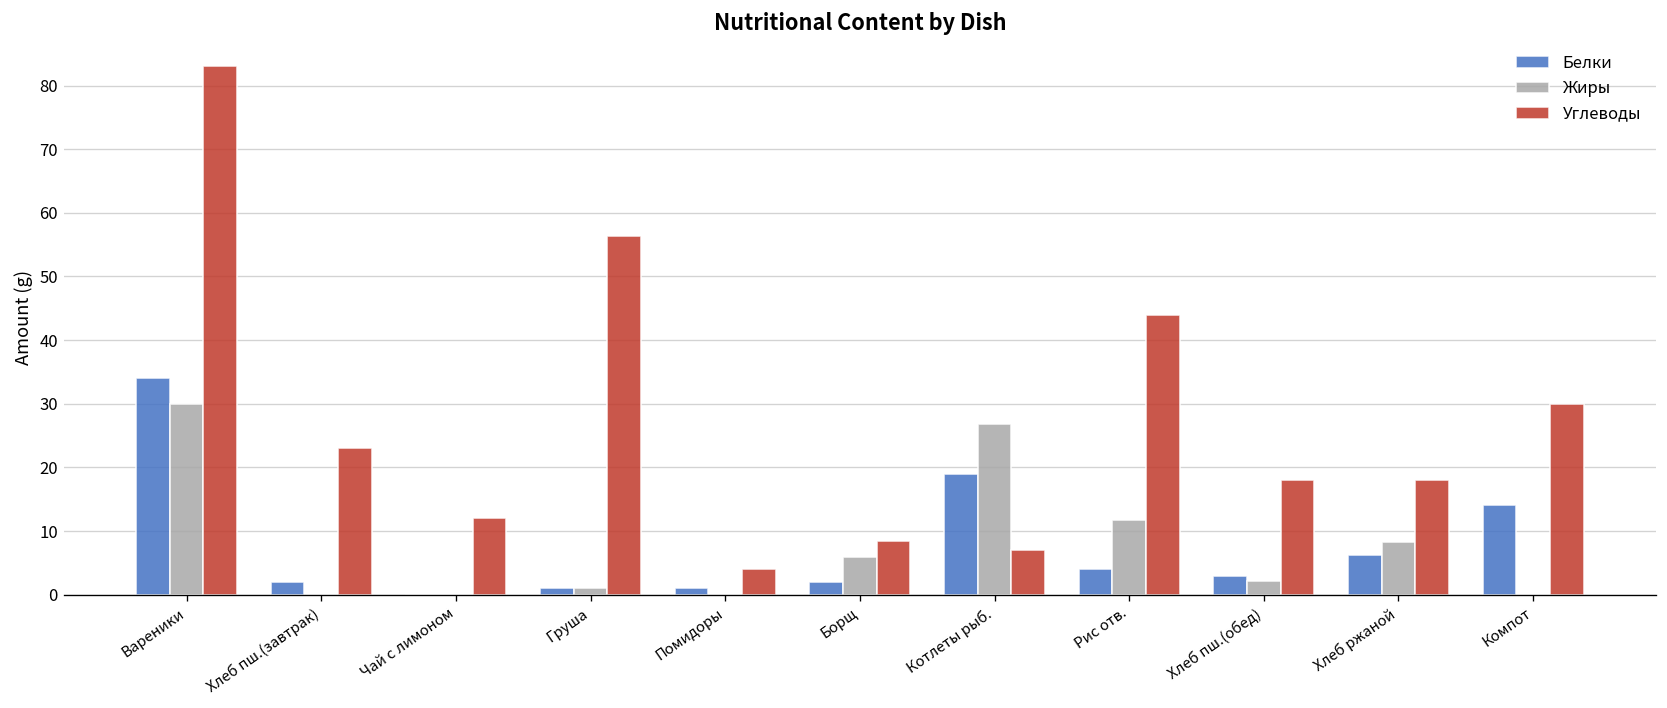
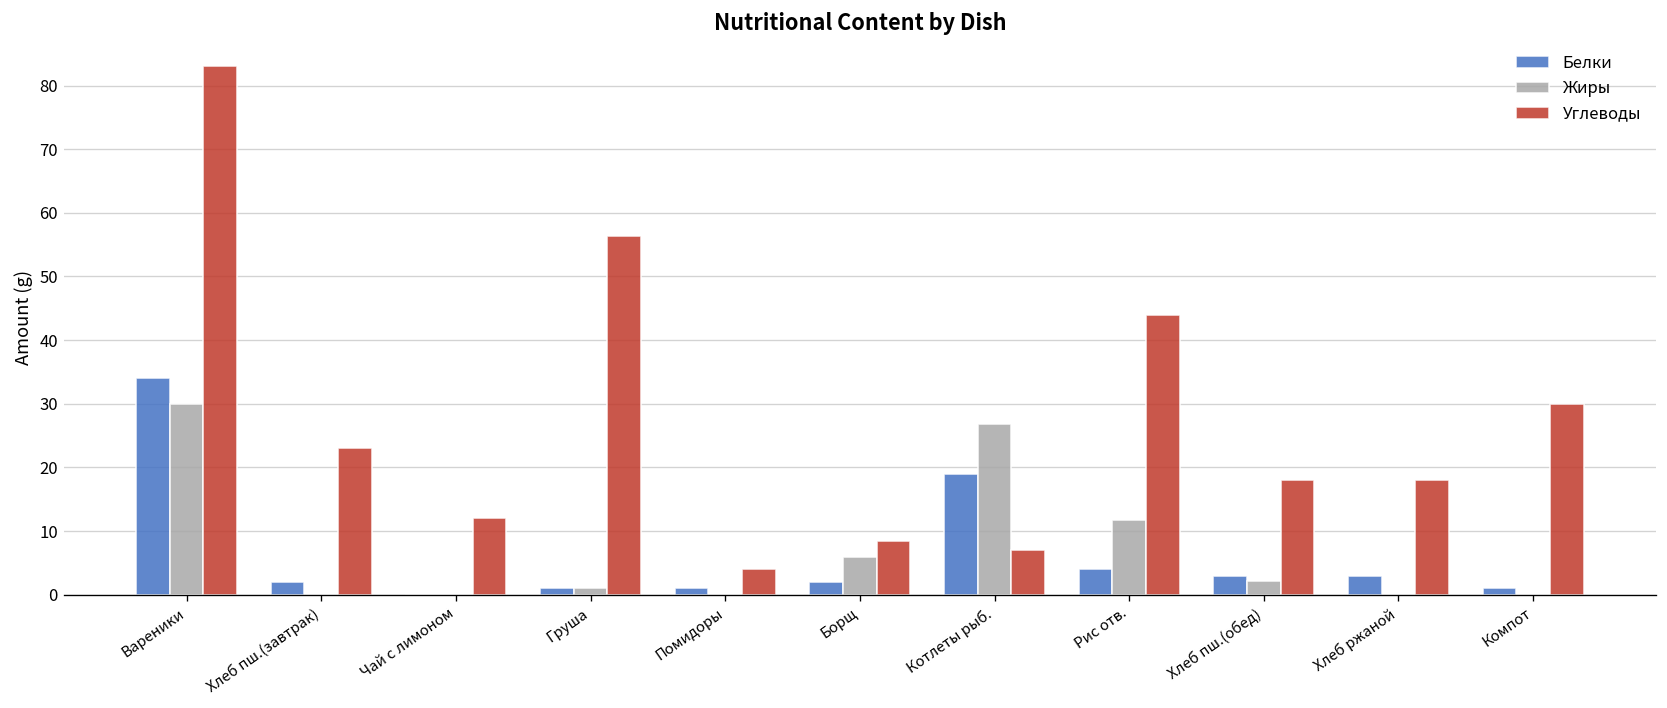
  {
    "Белки": {
      "Вареники": 34,
      "Хлеб пш.(завтрак)": 2,
      "Чай с лимоном": 0,
      "Груша": 1,
      "Помидоры": 1,
      "Борщ": 2,
      "Котлеты рыб.": 19,
      "Рис отв.": 4,
      "Хлеб пш.(обед)": 3,
-     "Хлеб ржаной": 6,
-     "Компот": 14
+     "Хлеб ржаной": 3,
+     "Компот": 1
    },
    "Жиры": {
      "Вареники": 30,
      "Хлеб пш.(завтрак)": 0,
      "Чай с лимоном": 0,
      "Груша": 1,
      "Помидоры": 0,
      "Борщ": 6,
      "Котлеты рыб.": 27,
      "Рис отв.": 12,
      "Хлеб пш.(обед)": 2,
-     "Хлеб ржаной": 8,
+     "Хлеб ржаной": 0,
      "Компот": 0
    },
    "Углеводы": {
      "Вареники": 83,
      "Хлеб пш.(завтрак)": 23,
      "Чай с лимоном": 12,
      "Груша": 56,
      "Помидоры": 4,
      "Борщ": 9,
      "Котлеты рыб.": 7,
      "Рис отв.": 44,
      "Хлеб пш.(обед)": 18,
      "Хлеб ржаной": 18,
      "Компот": 30
    }
  }
